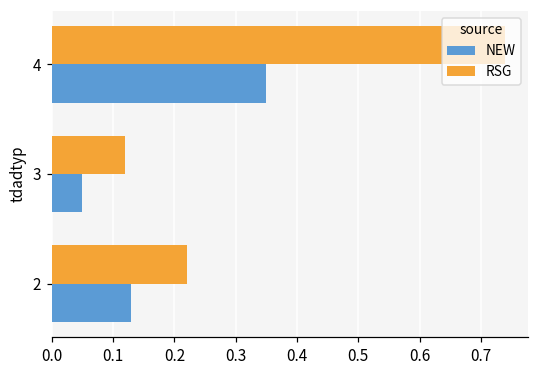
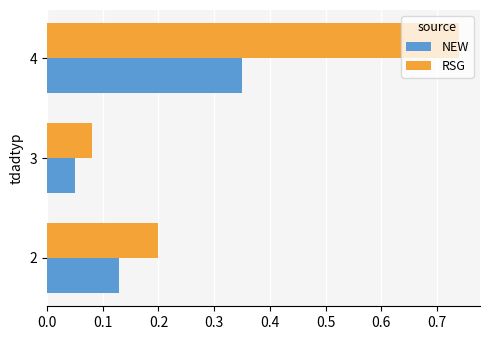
  {
    "NEW": {
      "4": 0.35,
      "3": 0.05,
      "2": 0.13
    },
    "RSG": {
-     "3": 0.12,
-     "2": 0.22
+     "3": 0.08,
+     "2": 0.20
    }
  }
